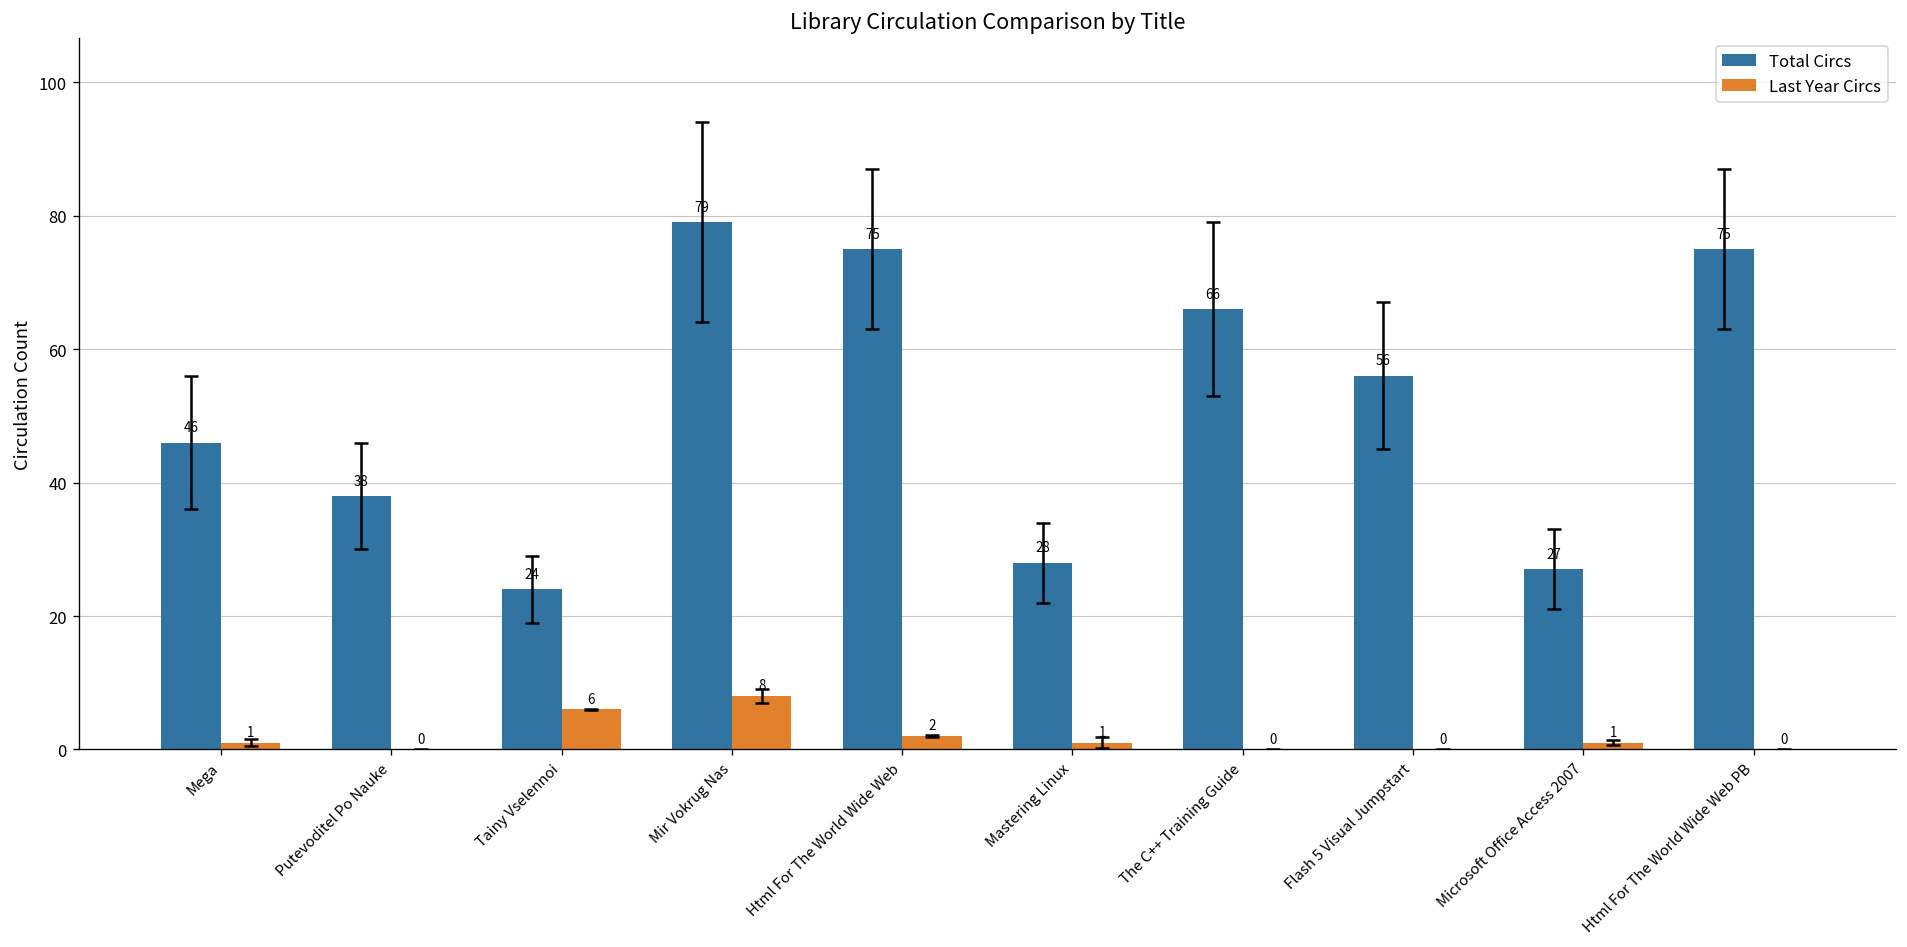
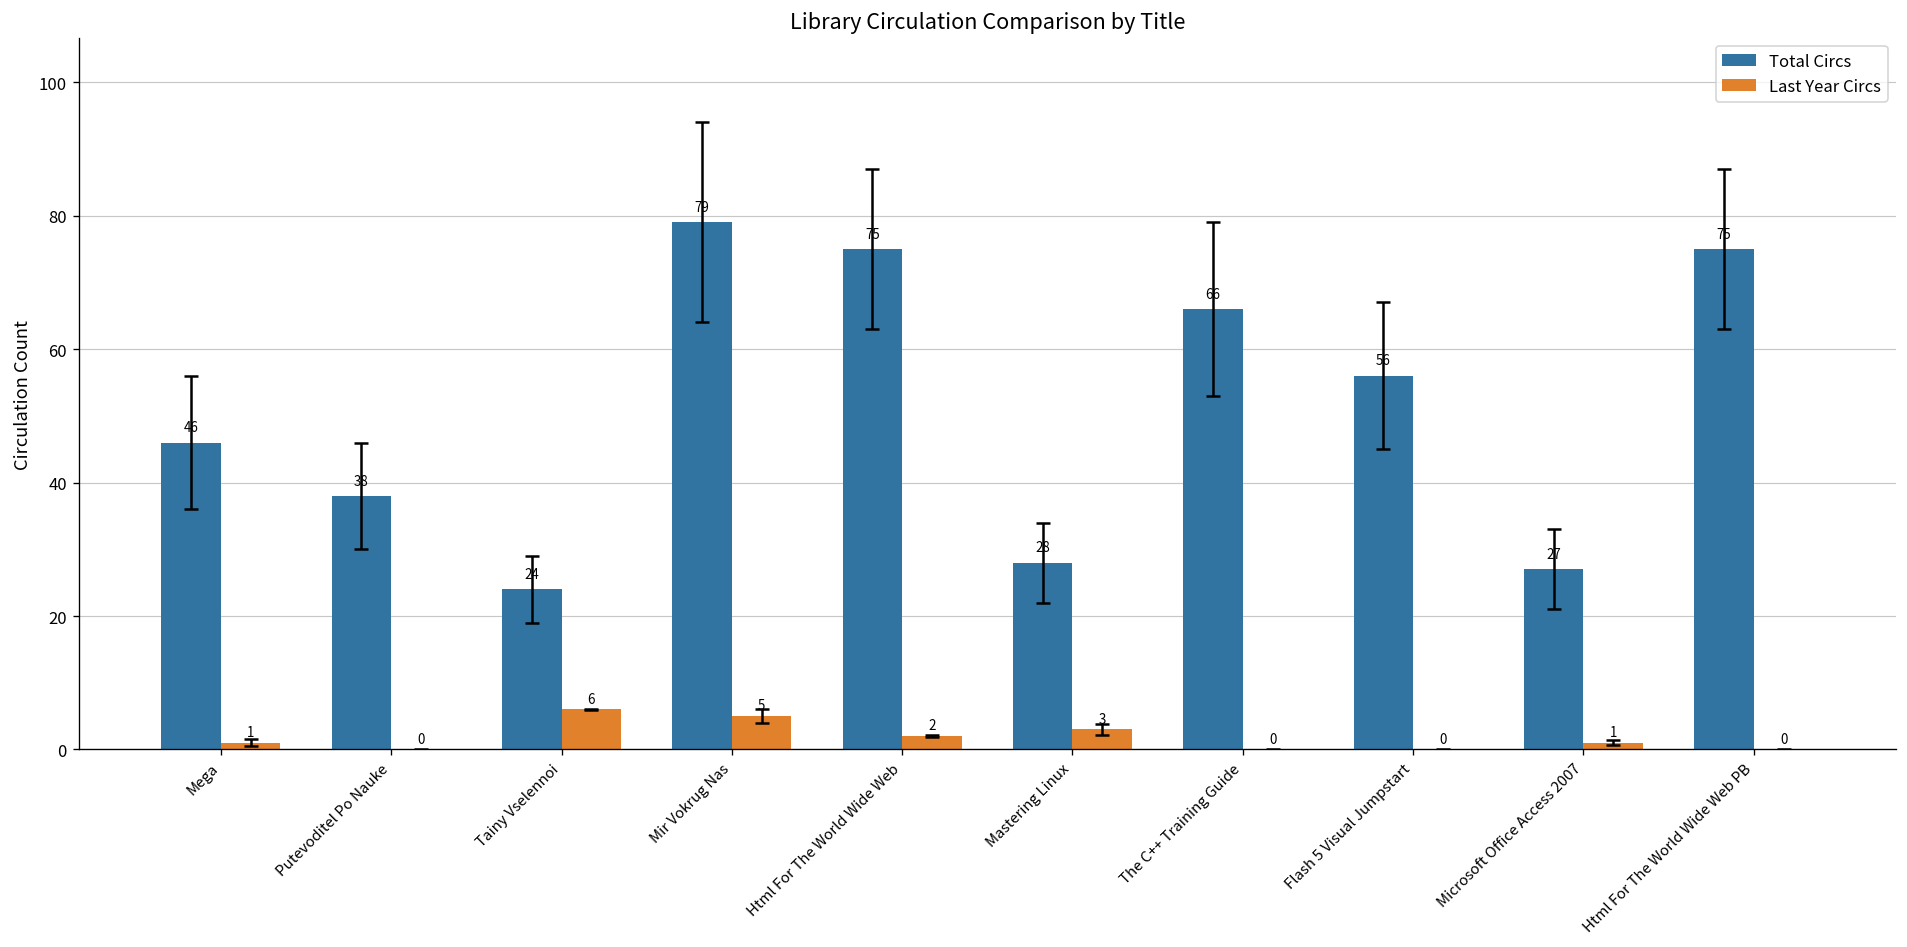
  {
    "Last Year Circs": {
      "Putevoditel Po Nauke": 0,
      "Tainy Vselennoi": 6,
-     "Mir Vokrug Nas": 8,
-     "Mastering Linux": 1,
+     "Mir Vokrug Nas": 5,
+     "Mastering Linux": 3,
      "The C++ Training Guide": 0,
      "Flash 5 Visual Jumpstart": 0,
      "Html For The World Wide Web PB": 0
    }
  }
